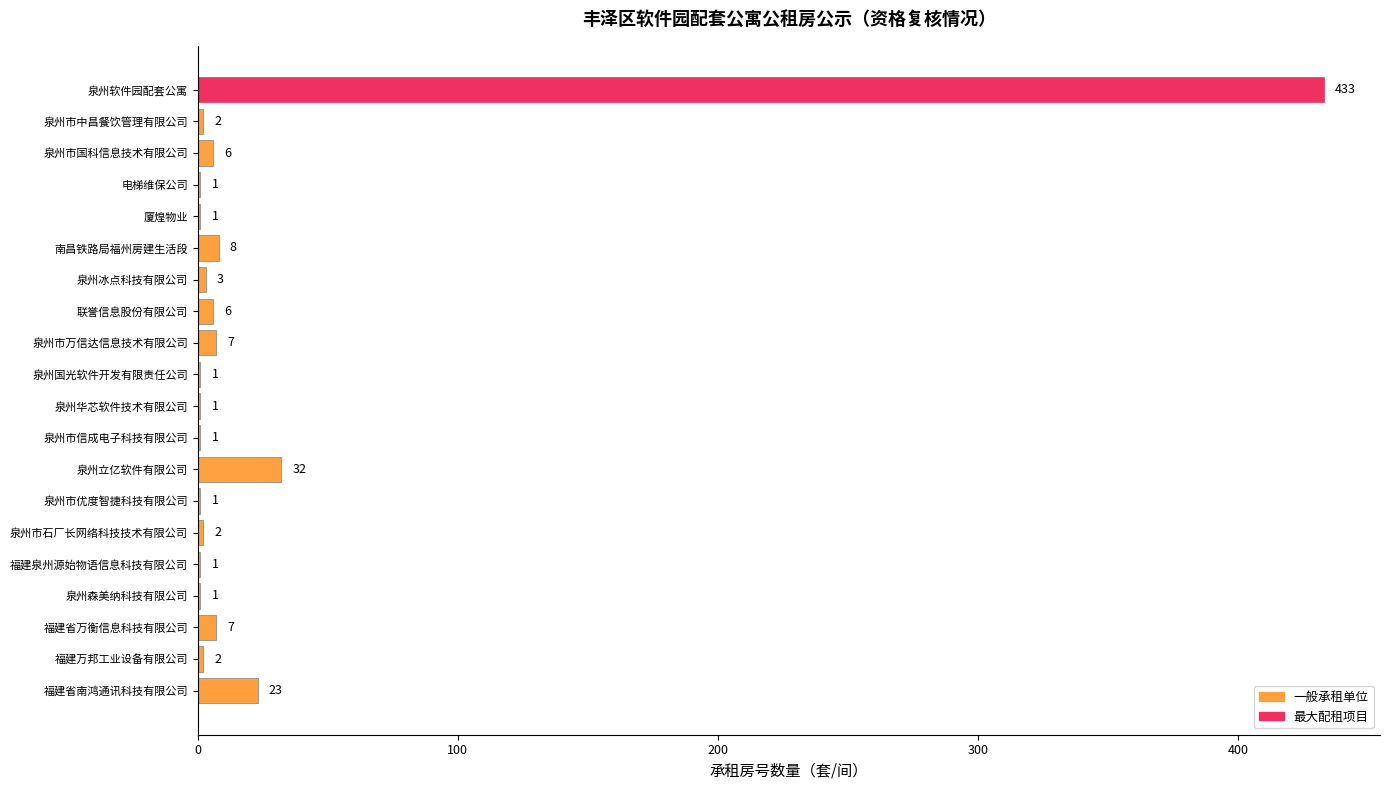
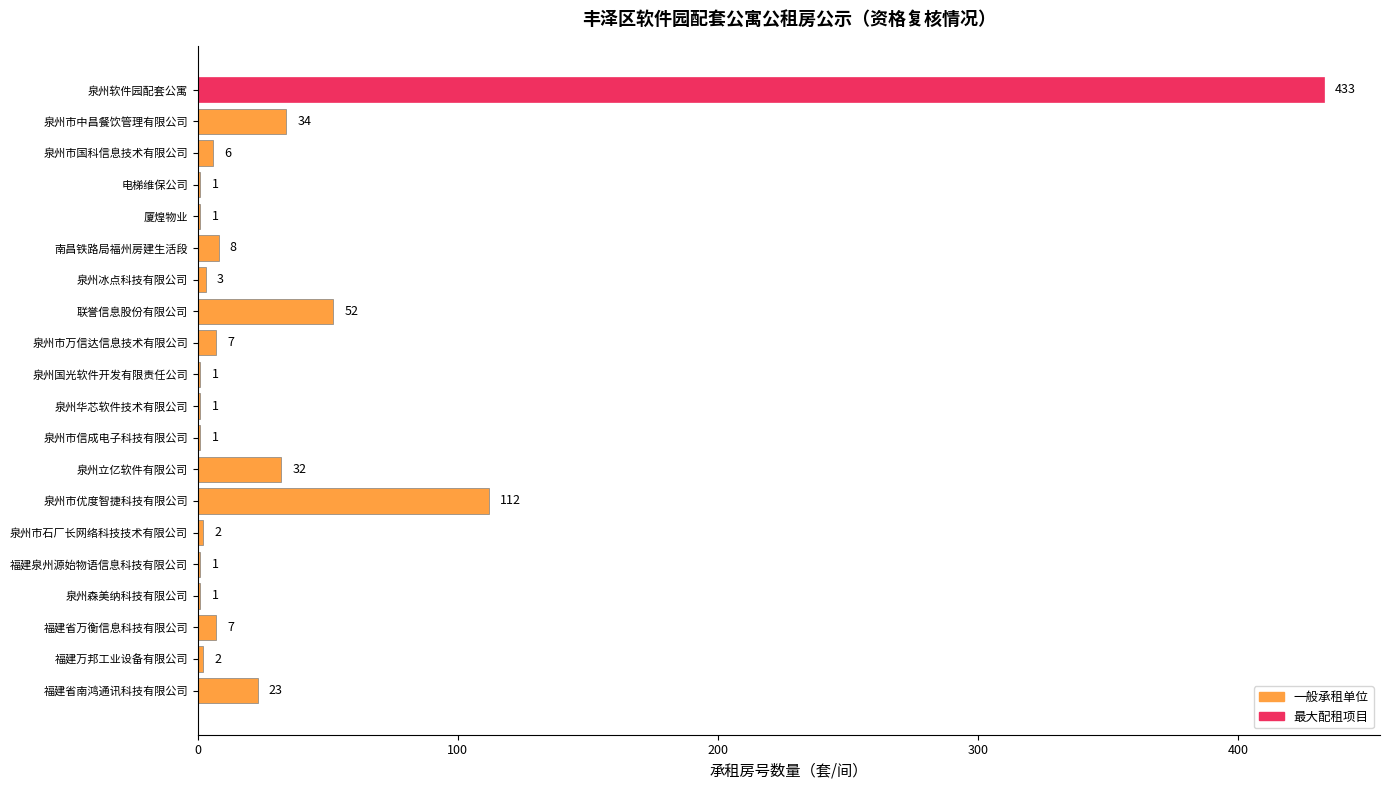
  {
    "泉州软件园配套公寓": 433,
-   "泉州市中昌餐饮管理有限公司": 2,
+   "泉州市中昌餐饮管理有限公司": 34,
    "泉州市国科信息技术有限公司": 6,
    "电梯维保公司": 1,
    "厦煌物业": 1,
    "南昌铁路局福州房建生活段": 8,
    "泉州冰点科技有限公司": 3,
-   "联誉信息股份有限公司": 6,
+   "联誉信息股份有限公司": 52,
    "泉州市万信达信息技术有限公司": 7,
    "泉州国光软件开发有限责任公司": 1,
    "泉州华芯软件技术有限公司": 1,
    "泉州市信成电子科技有限公司": 1,
    "泉州立亿软件有限公司": 32,
-   "泉州市优度智捷科技有限公司": 1,
+   "泉州市优度智捷科技有限公司": 112,
    "泉州市石厂长网络科技技术有限公司": 2,
    "福建泉州源始物语信息科技有限公司": 1,
    "泉州森美纳科技有限公司": 1,
    "福建省万衡信息科技有限公司": 7,
    "福建万邦工业设备有限公司": 2,
    "福建省南鸿通讯科技有限公司": 23
  }
